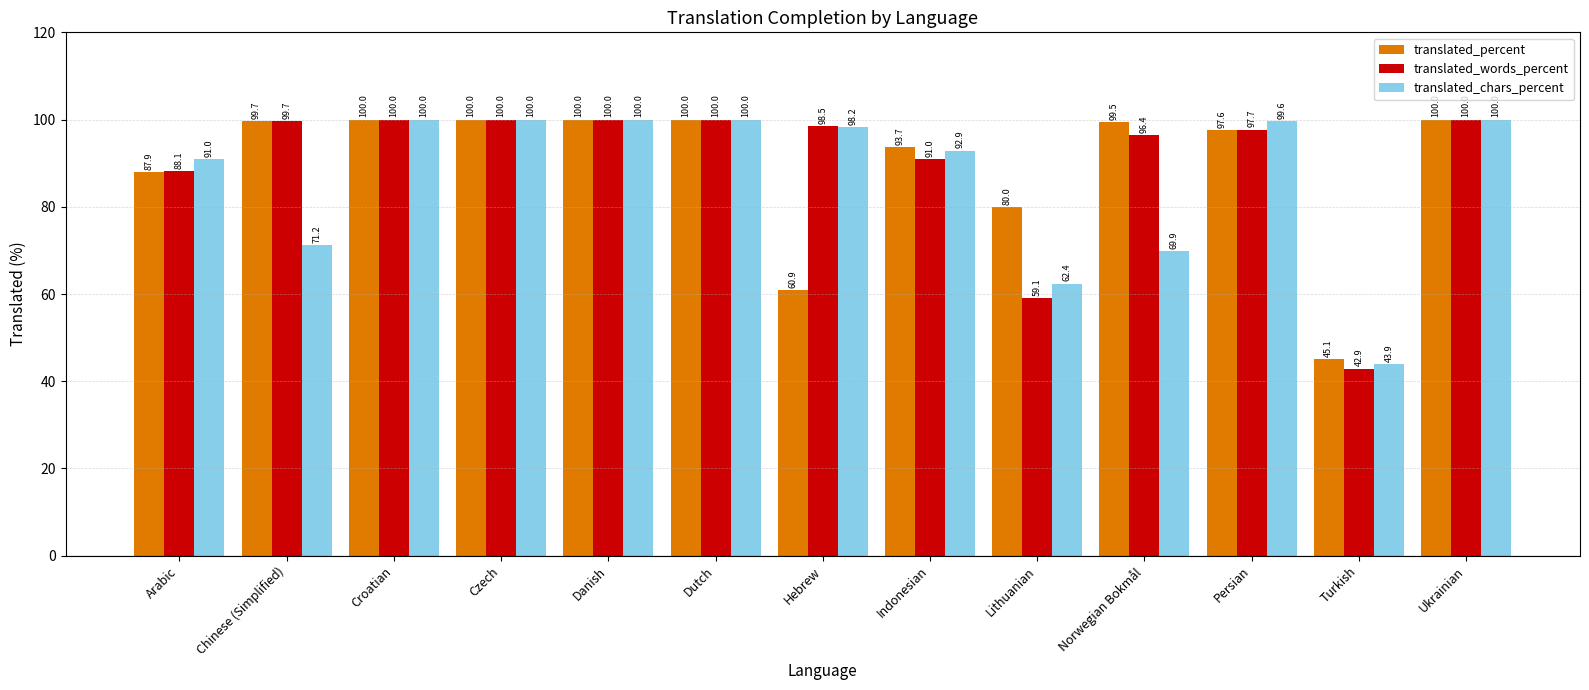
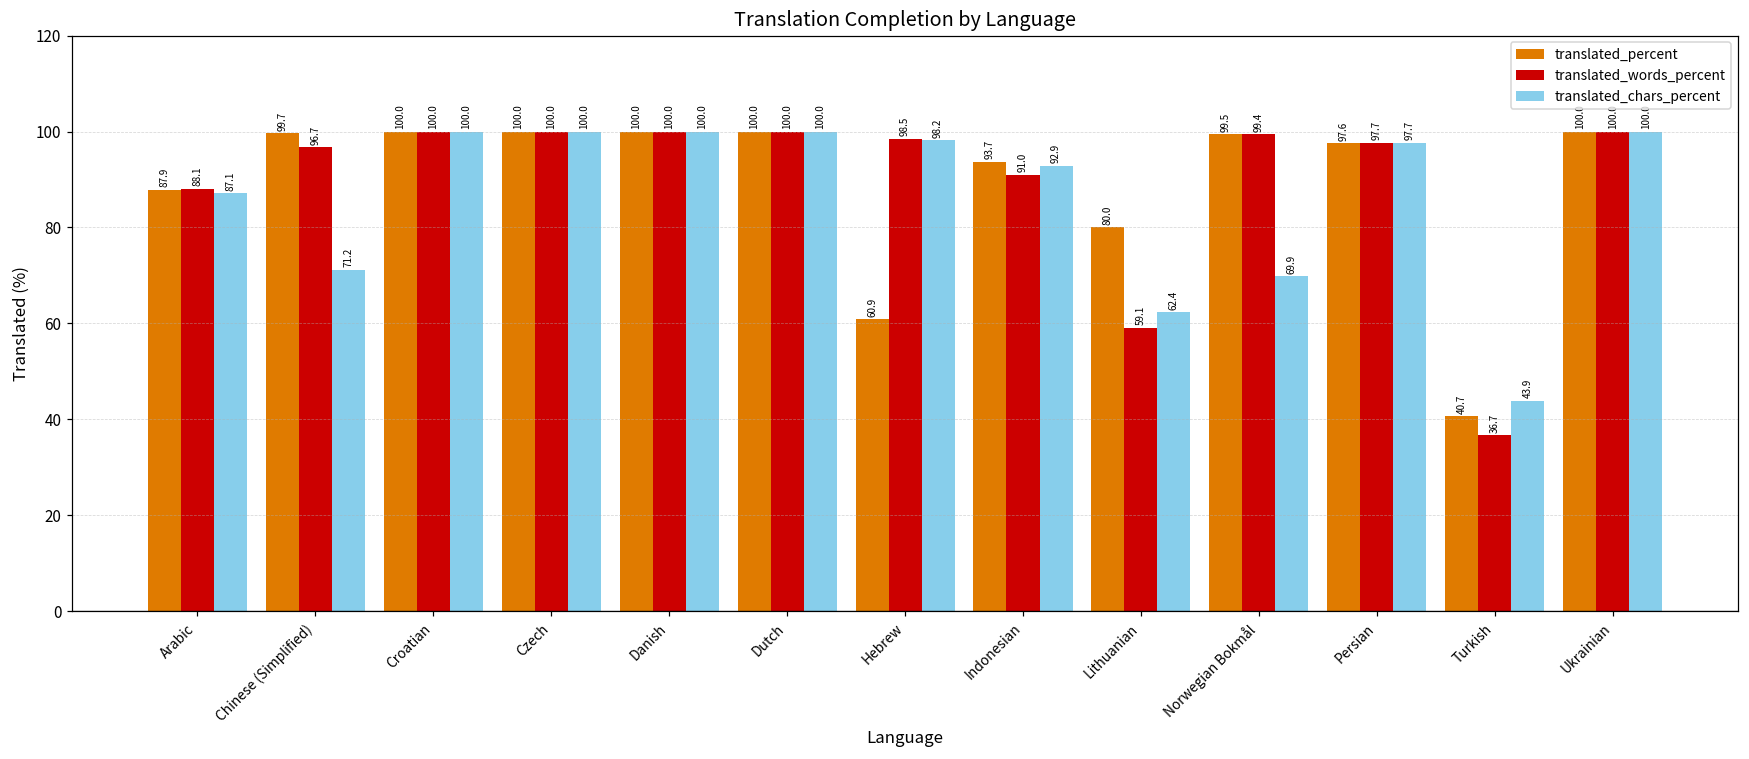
  {
    "translated_percent": {
      "Arabic": 87.9,
      "Chinese (Simplified)": 99.7,
      "Croatian": 100.0,
      "Czech": 100.0,
      "Danish": 100.0,
      "Dutch": 100.0,
      "Hebrew": 60.9,
      "Indonesian": 93.7,
      "Lithuanian": 80.0,
      "Norwegian Bokmål": 99.5,
      "Persian": 97.6,
-     "Turkish": 45.1
+     "Turkish": 40.7
    },
    "translated_words_percent": {
      "Arabic": 88.1,
-     "Chinese (Simplified)": 99.7,
+     "Chinese (Simplified)": 96.7,
      "Croatian": 100.0,
      "Czech": 100.0,
      "Danish": 100.0,
      "Dutch": 100.0,
      "Hebrew": 98.5,
      "Indonesian": 91.0,
      "Lithuanian": 59.1,
-     "Norwegian Bokmål": 96.4,
+     "Norwegian Bokmål": 99.4,
      "Persian": 97.7,
-     "Turkish": 42.9
+     "Turkish": 36.7
    },
    "translated_chars_percent": {
-     "Arabic": 91.0,
+     "Arabic": 87.1,
      "Chinese (Simplified)": 71.2,
      "Croatian": 100.0,
      "Czech": 100.0,
      "Danish": 100.0,
      "Dutch": 100.0,
      "Hebrew": 98.2,
      "Indonesian": 92.9,
      "Lithuanian": 62.4,
      "Norwegian Bokmål": 69.9,
-     "Persian": 99.6,
+     "Persian": 97.7,
      "Turkish": 43.9
    }
  }
